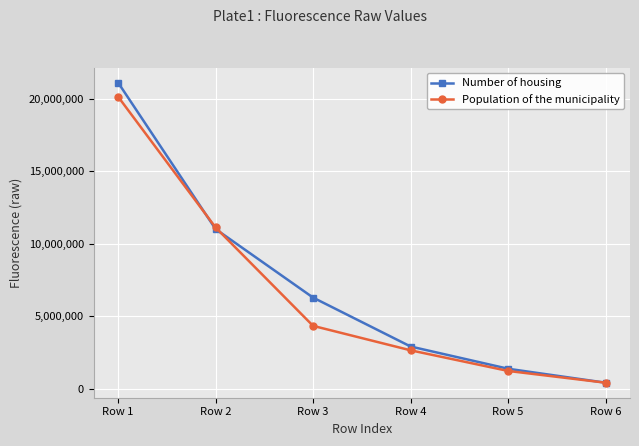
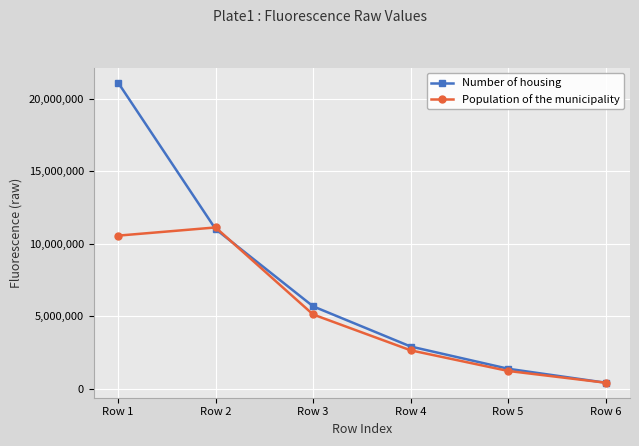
  {
    "Number of housing": {
      "Row 1": "21,100,000",
-     "Row 3": "6,300,000",
+     "Row 3": "5,700,000",
      "Row 4": "2,900,000"
    },
    "Population of the municipality": {
-     "Row 1": "20,200,000",
-     "Row 3": "4,300,000",
+     "Row 1": "10,600,000",
+     "Row 3": "5,100,000",
      "Row 4": "2,700,000"
    }
  }
